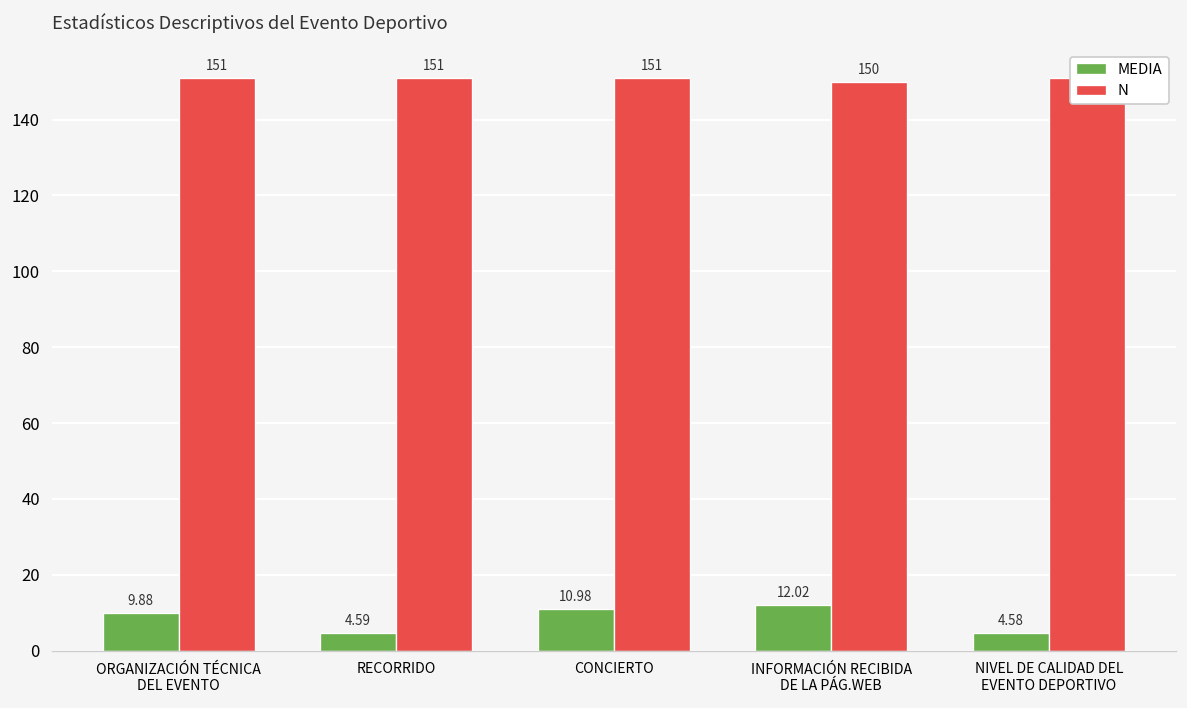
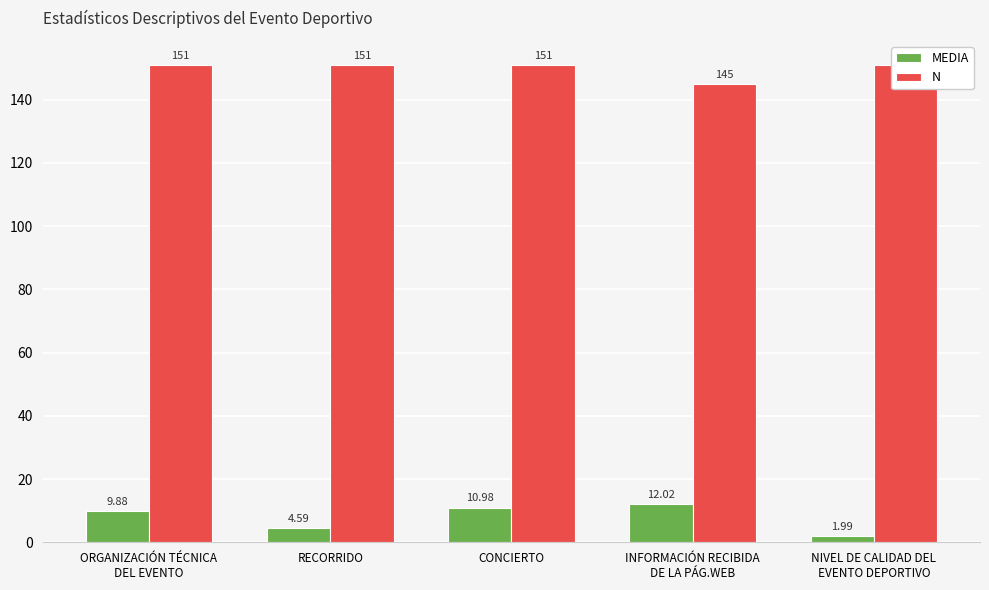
  {
    "MEDIA": {
      "ORGANIZACIÓN TÉCNICA DEL EVENTO": 9.88,
      "RECORRIDO": 4.59,
      "CONCIERTO": 10.98,
      "INFORMACIÓN RECIBIDA DE LA PÁG.WEB": 12.02,
-     "NIVEL DE CALIDAD DEL EVENTO DEPORTIVO": 4.58
+     "NIVEL DE CALIDAD DEL EVENTO DEPORTIVO": 1.99
    },
    "N": {
      "ORGANIZACIÓN TÉCNICA DEL EVENTO": 151,
      "RECORRIDO": 151,
      "CONCIERTO": 151,
-     "INFORMACIÓN RECIBIDA DE LA PÁG.WEB": 150
+     "INFORMACIÓN RECIBIDA DE LA PÁG.WEB": 145
    }
  }
